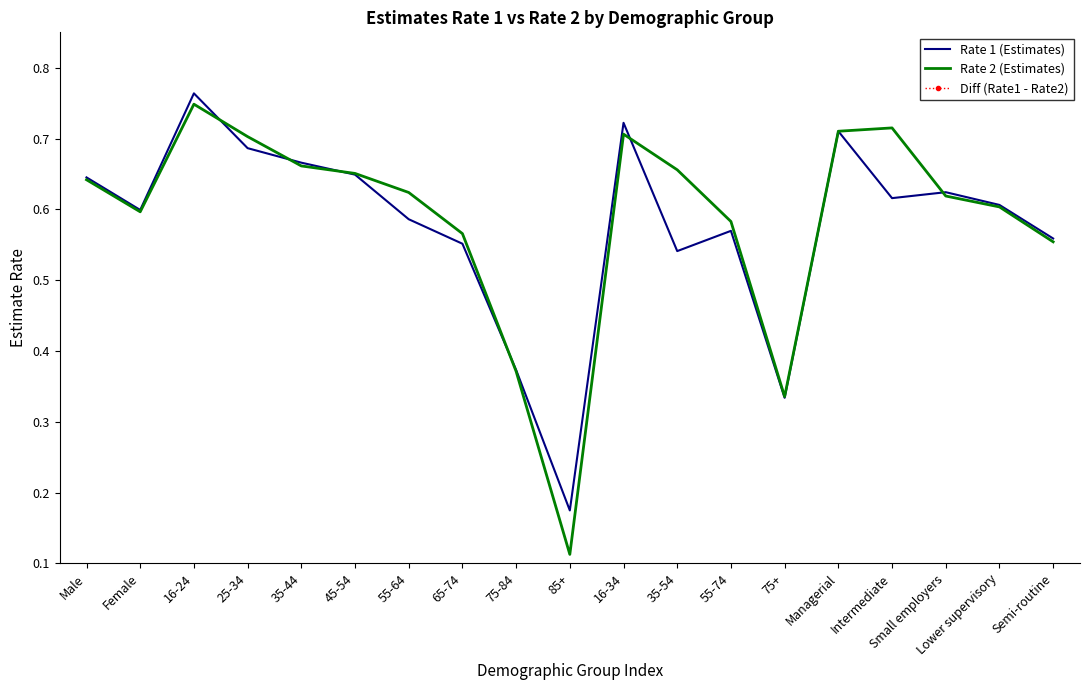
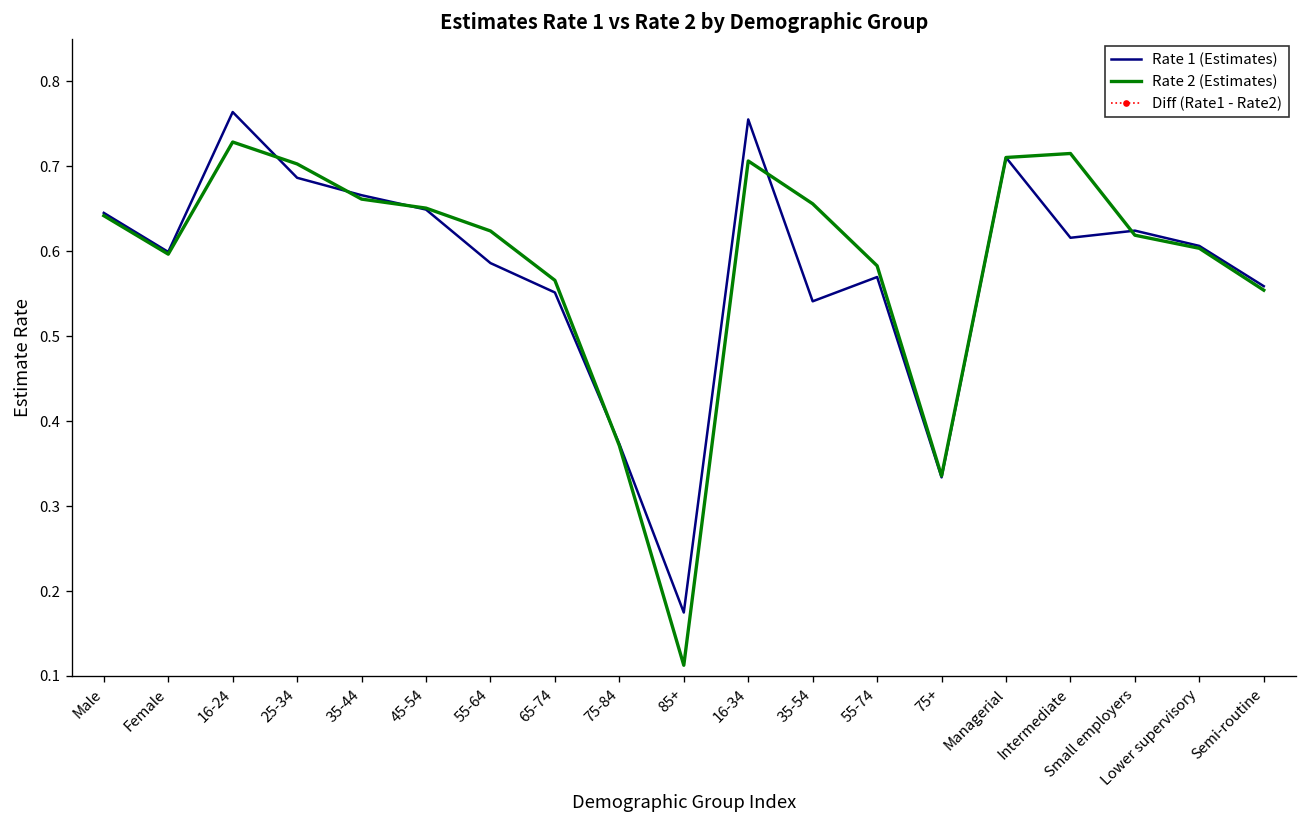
  {
    "Rate 1 (Estimates)": {
      "16-24": 0.76,
      "25-34": 0.69,
      "35-44": 0.67,
      "55-64": 0.59,
      "65-74": 0.55,
      "85+": 0.17,
-     "16-34": 0.72,
+     "16-34": 0.76,
      "35-54": 0.54,
      "55-74": 0.57,
      "Intermediate": 0.62,
      "Small employers": 0.62,
      "Semi-routine": 0.56
    },
    "Rate 2 (Estimates)": {
-     "16-24": 0.75,
+     "16-24": 0.73,
      "25-34": 0.70,
      "35-44": 0.66,
      "55-64": 0.62,
      "65-74": 0.57,
      "85+": 0.11,
      "16-34": 0.71,
      "35-54": 0.66,
      "55-74": 0.58,
      "Intermediate": 0.72,
      "Small employers": 0.62,
      "Semi-routine": 0.55
    }
  }
